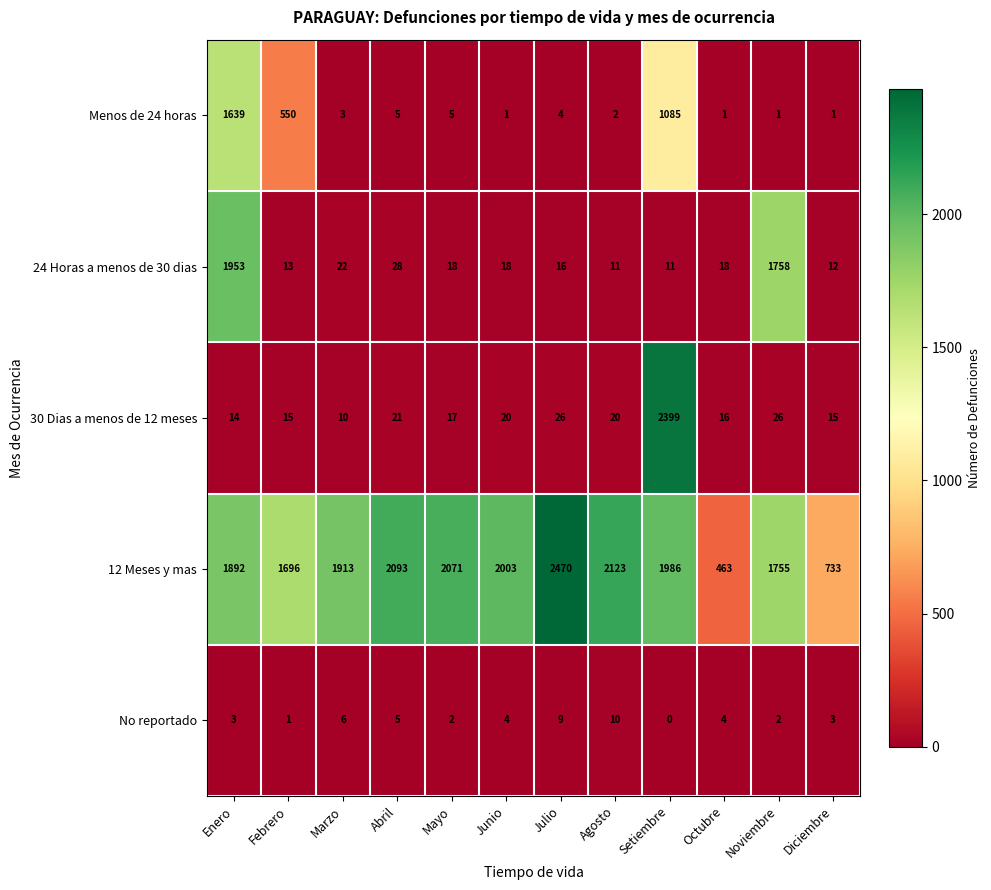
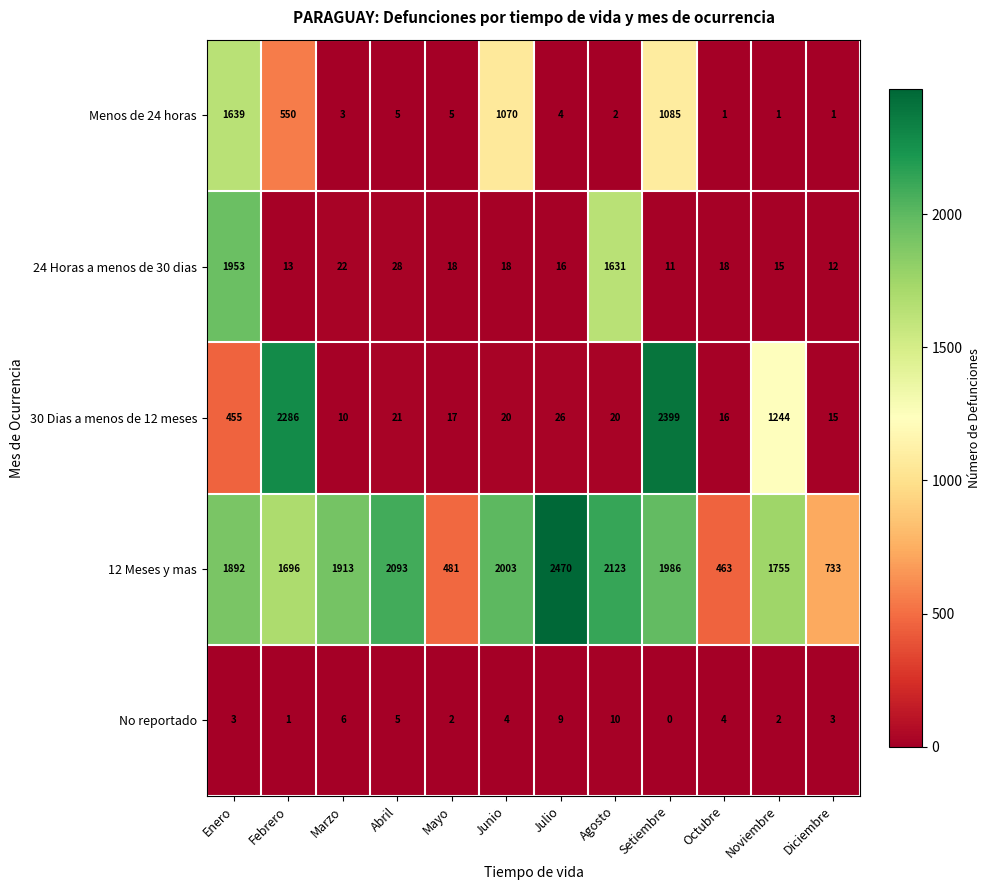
  {
    "Menos de 24 horas": {
      "Enero": 1639,
      "Febrero": 550,
      "Marzo": 3,
      "Abril": 5,
      "Mayo": 5,
-     "Junio": 1,
+     "Junio": 1070,
      "Julio": 4,
      "Agosto": 2,
      "Setiembre": 1085,
      "Octubre": 1,
      "Noviembre": 1,
      "Diciembre": 1
    },
    "24 Horas a menos de 30 dias": {
      "Enero": 1953,
      "Febrero": 13,
      "Marzo": 22,
      "Abril": 28,
      "Mayo": 18,
      "Junio": 18,
      "Julio": 16,
-     "Agosto": 11,
+     "Agosto": 1631,
      "Setiembre": 11,
      "Octubre": 18,
-     "Noviembre": 1758,
+     "Noviembre": 15,
      "Diciembre": 12
    },
    "30 Dias a menos de 12 meses": {
-     "Enero": 14,
-     "Febrero": 15,
+     "Enero": 455,
+     "Febrero": 2286,
      "Marzo": 10,
      "Abril": 21,
      "Mayo": 17,
      "Junio": 20,
      "Julio": 26,
      "Agosto": 20,
      "Setiembre": 2399,
      "Octubre": 16,
-     "Noviembre": 26,
+     "Noviembre": 1244,
      "Diciembre": 15
    },
    "12 Meses y mas": {
      "Enero": 1892,
      "Febrero": 1696,
      "Marzo": 1913,
      "Abril": 2093,
-     "Mayo": 2071,
+     "Mayo": 481,
      "Junio": 2003,
      "Julio": 2470,
      "Agosto": 2123,
      "Setiembre": 1986,
      "Octubre": 463,
      "Noviembre": 1755,
      "Diciembre": 733
    },
    "No reportado": {
      "Enero": 3,
      "Febrero": 1,
      "Marzo": 6,
      "Abril": 5,
      "Mayo": 2,
      "Junio": 4,
      "Julio": 9,
      "Agosto": 10,
      "Setiembre": 0,
      "Octubre": 4,
      "Noviembre": 2,
      "Diciembre": 3
    }
  }
